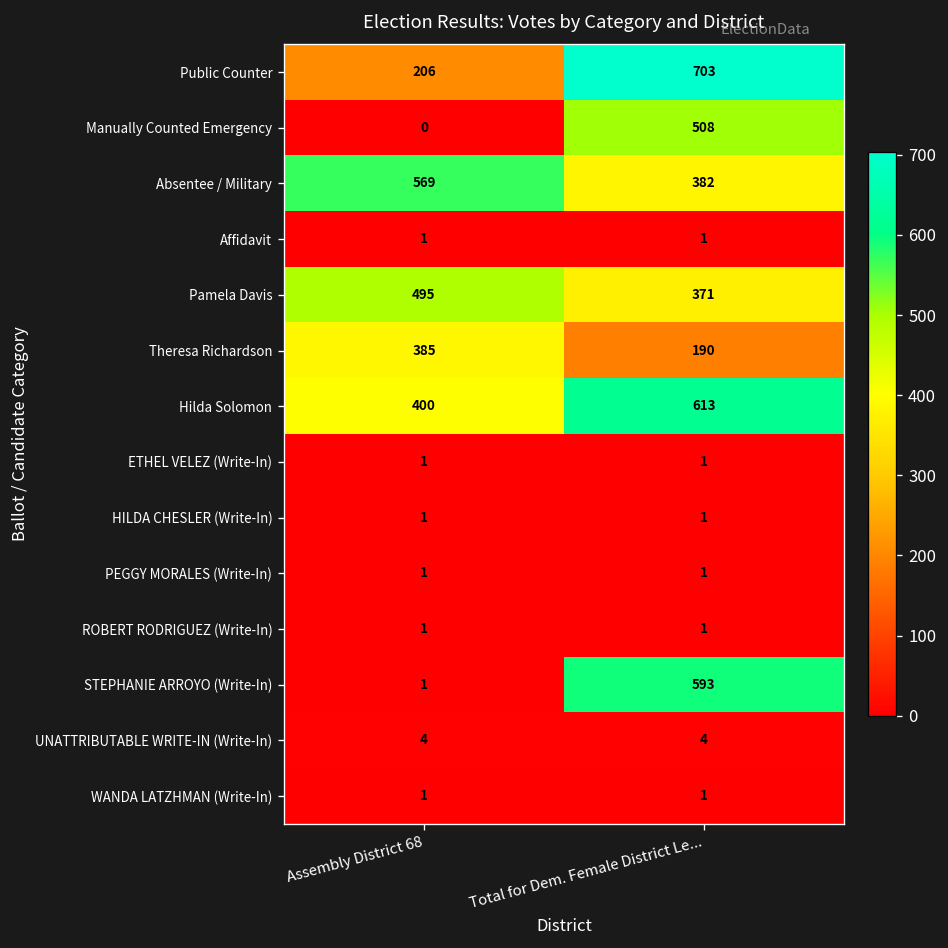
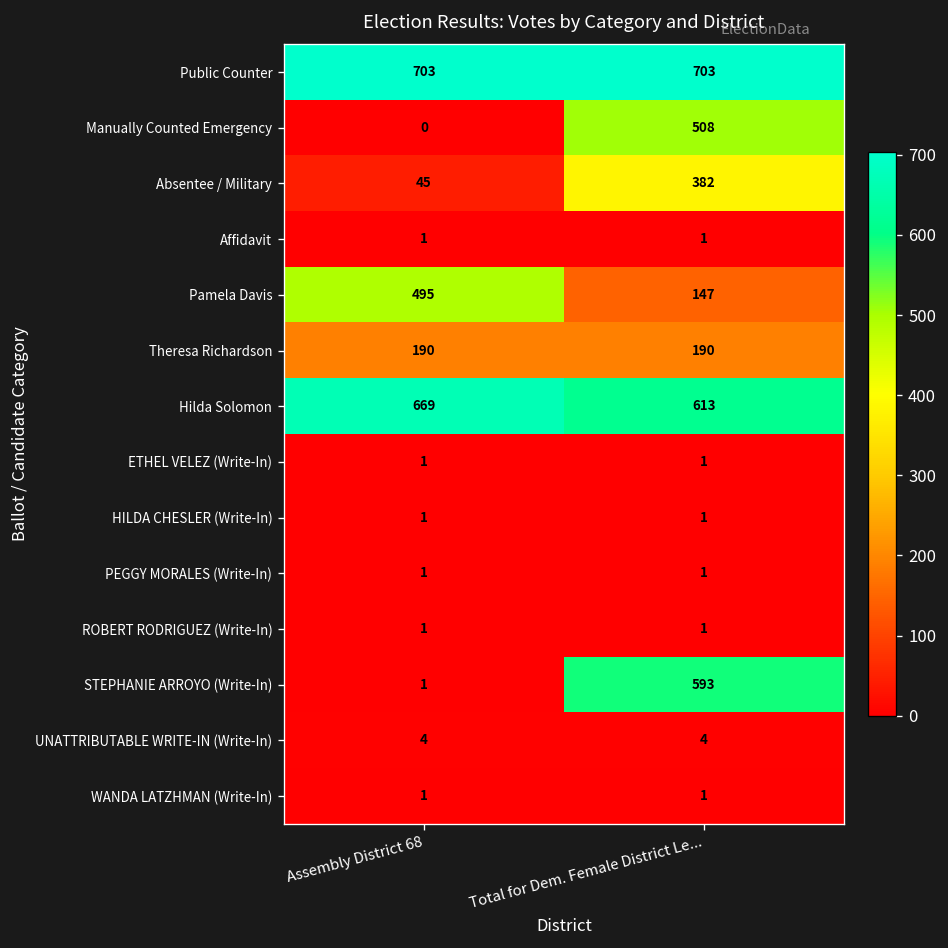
  {
    "Public Counter": {
-     "Assembly District 68": 206,
+     "Assembly District 68": 703,
      "Total for Dem. Female District Le...": 703
    },
    "Manually Counted Emergency": {
      "Assembly District 68": 0,
      "Total for Dem. Female District Le...": 508
    },
    "Absentee / Military": {
-     "Assembly District 68": 569,
+     "Assembly District 68": 45,
      "Total for Dem. Female District Le...": 382
    },
    "Affidavit": {
      "Assembly District 68": 1,
      "Total for Dem. Female District Le...": 1
    },
    "Pamela Davis": {
      "Assembly District 68": 495,
-     "Total for Dem. Female District Le...": 371
+     "Total for Dem. Female District Le...": 147
    },
    "Theresa Richardson": {
-     "Assembly District 68": 385,
+     "Assembly District 68": 190,
      "Total for Dem. Female District Le...": 190
    },
    "Hilda Solomon": {
-     "Assembly District 68": 400,
+     "Assembly District 68": 669,
      "Total for Dem. Female District Le...": 613
    },
    "ETHEL VELEZ (Write-In)": {
      "Assembly District 68": 1,
      "Total for Dem. Female District Le...": 1
    },
    "HILDA CHESLER (Write-In)": {
      "Assembly District 68": 1,
      "Total for Dem. Female District Le...": 1
    },
    "PEGGY MORALES (Write-In)": {
      "Assembly District 68": 1,
      "Total for Dem. Female District Le...": 1
    },
    "ROBERT RODRIGUEZ (Write-In)": {
      "Assembly District 68": 1,
      "Total for Dem. Female District Le...": 1
    },
    "STEPHANIE ARROYO (Write-In)": {
      "Assembly District 68": 1,
      "Total for Dem. Female District Le...": 593
    },
    "UNATTRIBUTABLE WRITE-IN (Write-In)": {
      "Assembly District 68": 4,
      "Total for Dem. Female District Le...": 4
    },
    "WANDA LATZHMAN (Write-In)": {
      "Assembly District 68": 1,
      "Total for Dem. Female District Le...": 1
    }
  }
